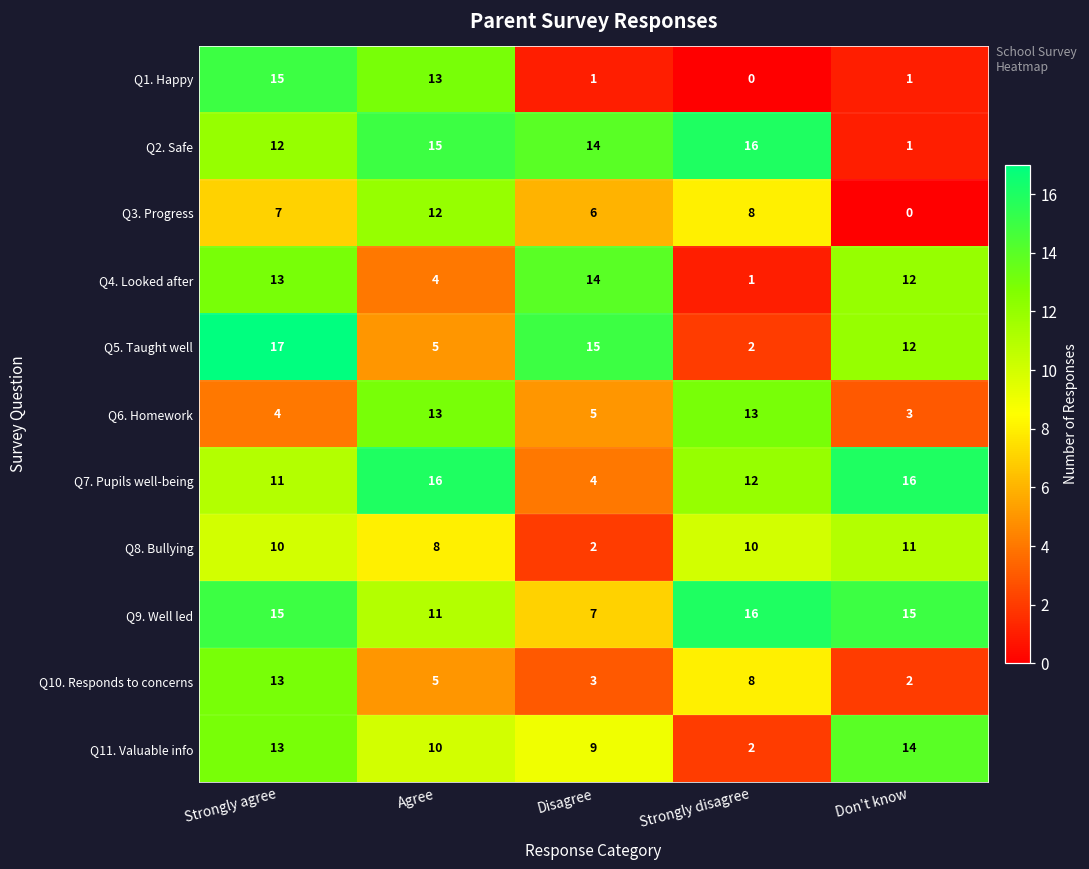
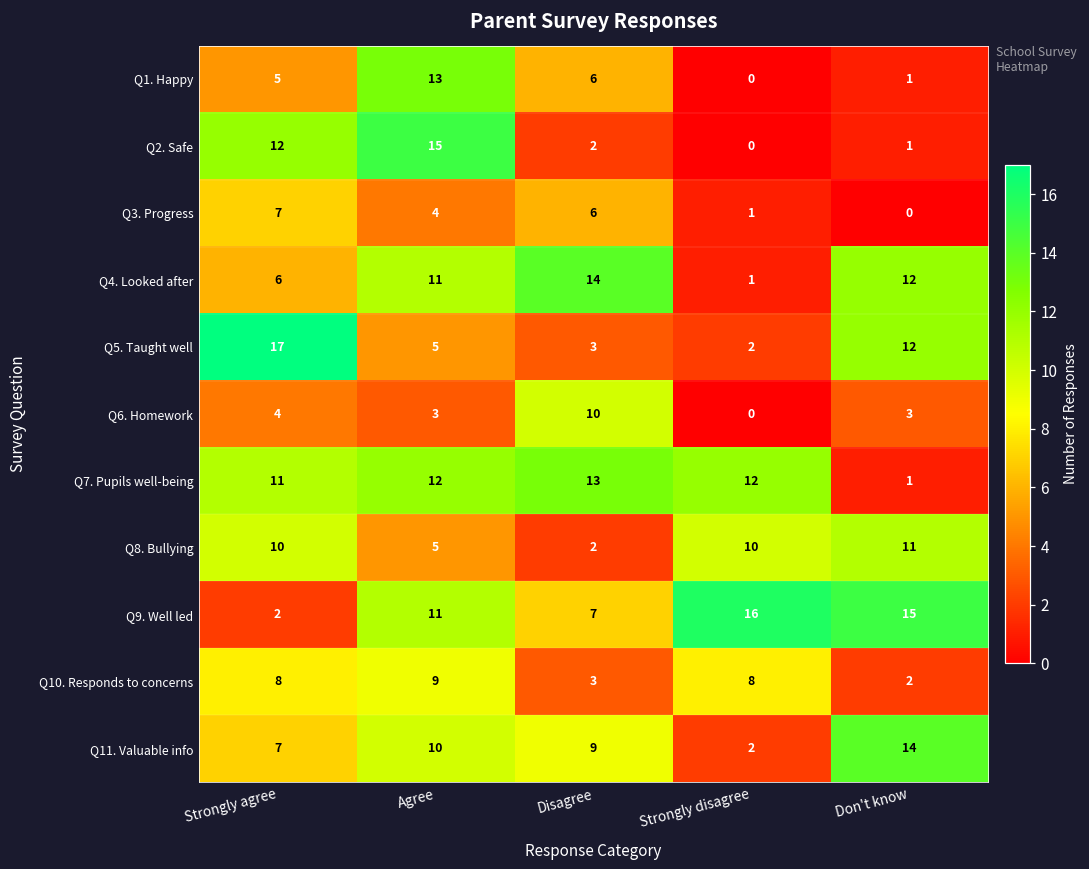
  {
    "Q1. Happy": {
-     "Strongly agree": 15,
+     "Strongly agree": 5,
      "Agree": 13,
-     "Disagree": 1,
+     "Disagree": 6,
      "Strongly disagree": 0,
      "Don't know": 1
    },
    "Q2. Safe": {
      "Strongly agree": 12,
      "Agree": 15,
-     "Disagree": 14,
-     "Strongly disagree": 16,
+     "Disagree": 2,
+     "Strongly disagree": 0,
      "Don't know": 1
    },
    "Q3. Progress": {
      "Strongly agree": 7,
-     "Agree": 12,
+     "Agree": 4,
      "Disagree": 6,
-     "Strongly disagree": 8,
+     "Strongly disagree": 1,
      "Don't know": 0
    },
    "Q4. Looked after": {
-     "Strongly agree": 13,
-     "Agree": 4,
+     "Strongly agree": 6,
+     "Agree": 11,
      "Disagree": 14,
      "Strongly disagree": 1,
      "Don't know": 12
    },
    "Q5. Taught well": {
      "Strongly agree": 17,
      "Agree": 5,
-     "Disagree": 15,
+     "Disagree": 3,
      "Strongly disagree": 2,
      "Don't know": 12
    },
    "Q6. Homework": {
      "Strongly agree": 4,
-     "Agree": 13,
-     "Disagree": 5,
-     "Strongly disagree": 13,
+     "Agree": 3,
+     "Disagree": 10,
+     "Strongly disagree": 0,
      "Don't know": 3
    },
    "Q7. Pupils well-being": {
      "Strongly agree": 11,
-     "Agree": 16,
-     "Disagree": 4,
+     "Agree": 12,
+     "Disagree": 13,
      "Strongly disagree": 12,
-     "Don't know": 16
+     "Don't know": 1
    },
    "Q8. Bullying": {
      "Strongly agree": 10,
-     "Agree": 8,
+     "Agree": 5,
      "Disagree": 2,
      "Strongly disagree": 10,
      "Don't know": 11
    },
    "Q9. Well led": {
-     "Strongly agree": 15,
+     "Strongly agree": 2,
      "Agree": 11,
      "Disagree": 7,
      "Strongly disagree": 16,
      "Don't know": 15
    },
    "Q10. Responds to concerns": {
-     "Strongly agree": 13,
-     "Agree": 5,
+     "Strongly agree": 8,
+     "Agree": 9,
      "Disagree": 3,
      "Strongly disagree": 8,
      "Don't know": 2
    },
    "Q11. Valuable info": {
-     "Strongly agree": 13,
+     "Strongly agree": 7,
      "Agree": 10,
      "Disagree": 9,
      "Strongly disagree": 2,
      "Don't know": 14
    }
  }
